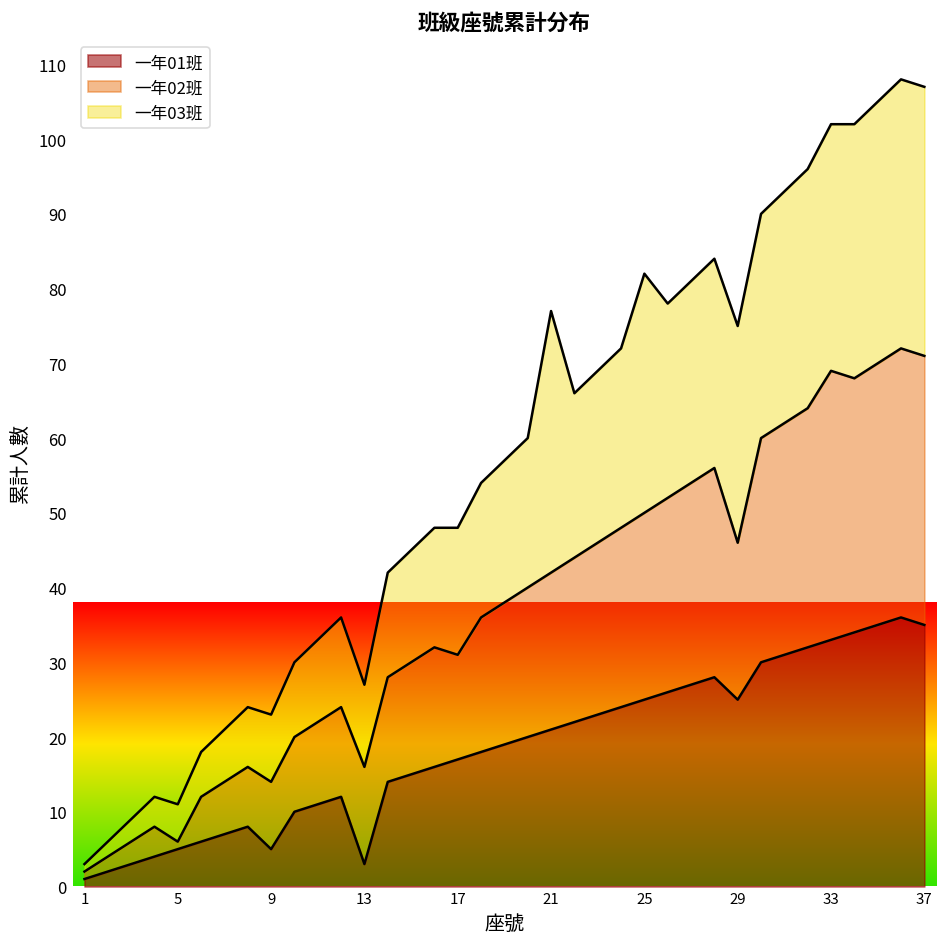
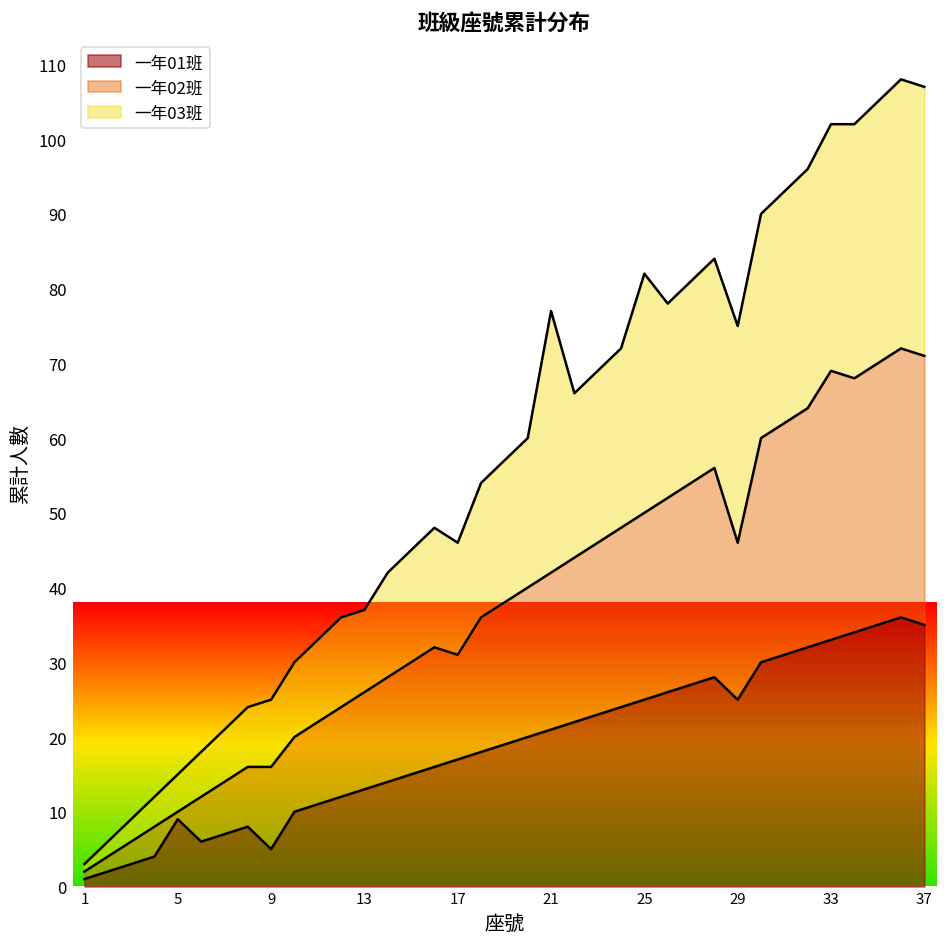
  {
    "一年01班": {
      "1": 1,
-     "5": 5,
+     "5": 9,
      "9": 5,
-     "13": 3,
+     "13": 13,
      "17": 17,
      "21": 21,
      "25": 25,
      "29": 25,
      "33": 33,
      "37": 35
    },
    "一年02班": {
      "1": 1,
      "5": 1,
-     "9": 9,
+     "9": 11,
      "13": 13,
      "17": 14,
      "21": 21,
      "25": 25,
      "29": 21,
      "33": 36,
      "37": 36
    },
    "一年03班": {
      "1": 1,
      "5": 5,
      "9": 9,
      "13": 11,
-     "17": 17,
+     "17": 15,
      "21": 35,
      "25": 32,
      "29": 29,
      "33": 33,
      "37": 36
    }
  }
